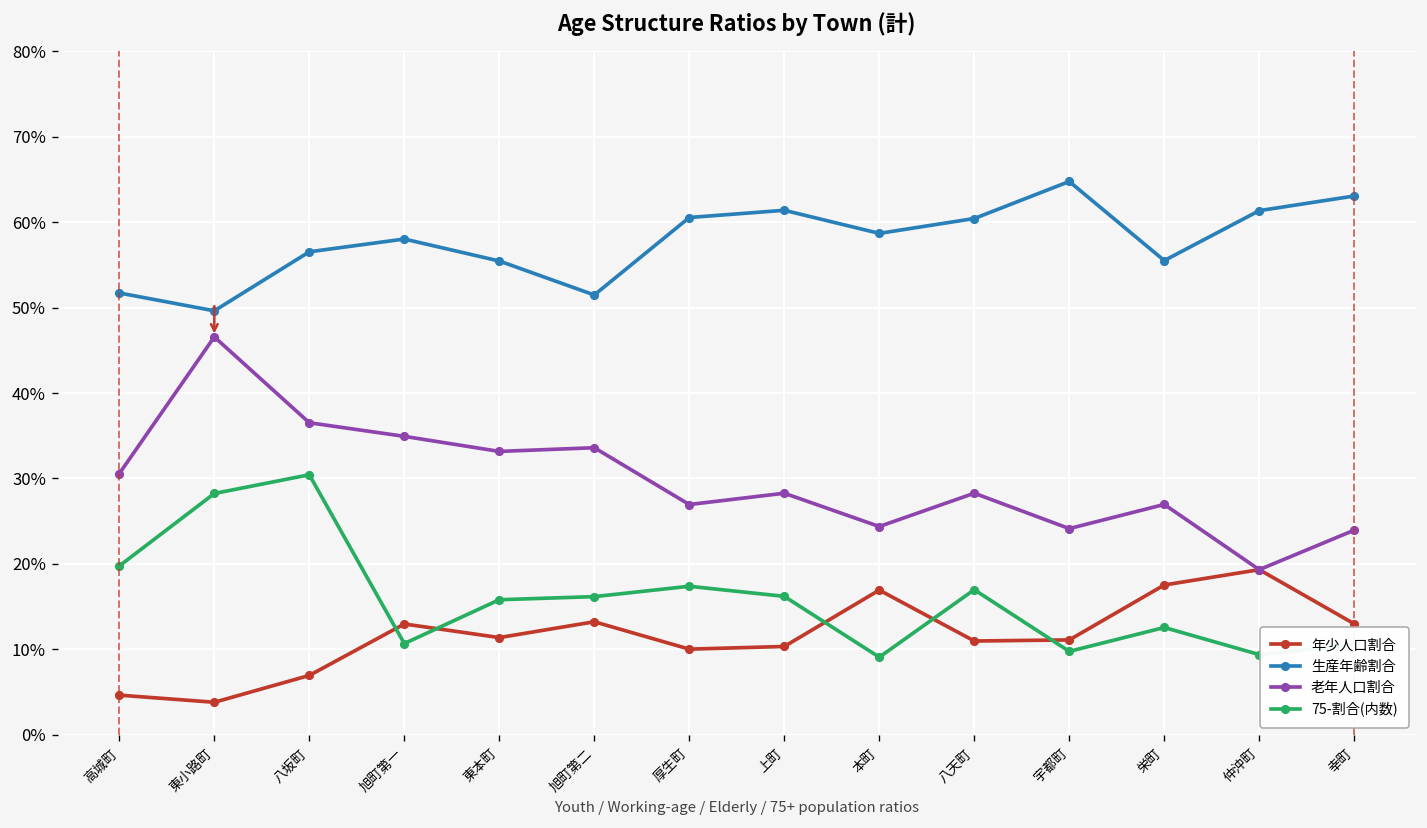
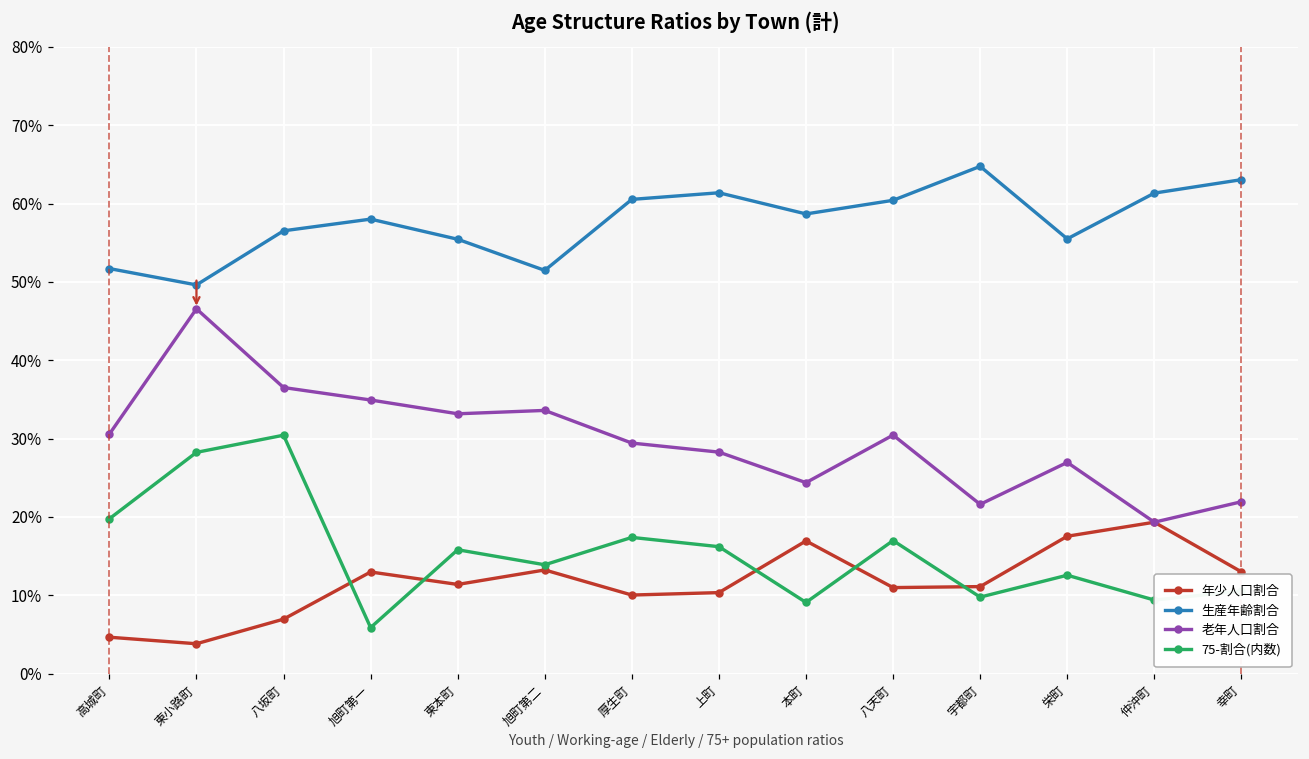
  {
    "年少人口割合": {
      "高城町": "5%",
      "東小路町": "4%",
      "八坂町": "7%",
      "旭町第一": "13%",
      "東本町": "11%",
      "旭町第二": "13%",
      "厚生町": "10%",
      "上町": "10%",
      "本町": "17%",
      "八天町": "11%",
      "宇都町": "11%",
      "栄町": "18%"
    },
    "生産年齢割合": {
      "高城町": "52%",
      "東小路町": "50%",
      "八坂町": "57%",
      "旭町第一": "58%",
      "東本町": "55%",
      "旭町第二": "51%",
      "厚生町": "61%",
      "上町": "61%",
      "本町": "59%",
      "八天町": "60%",
      "宇都町": "65%",
      "栄町": "55%",
      "仲沖町": "61%",
      "幸町": "63%"
    },
    "老年人口割合": {
      "高城町": "31%",
      "東小路町": "47%",
      "八坂町": "37%",
      "旭町第一": "35%",
      "東本町": "33%",
      "旭町第二": "34%",
-     "厚生町": "27%",
+     "厚生町": "29%",
      "上町": "28%",
      "本町": "24%",
-     "八天町": "28%",
-     "宇都町": "24%",
+     "八天町": "30%",
+     "宇都町": "22%",
      "栄町": "27%",
-     "幸町": "24%"
+     "幸町": "22%"
    },
    "75-割合(内数)": {
      "高城町": "20%",
      "東小路町": "28%",
      "八坂町": "30%",
-     "旭町第一": "11%",
+     "旭町第一": "6%",
      "東本町": "16%",
-     "旭町第二": "16%",
+     "旭町第二": "14%",
      "厚生町": "17%",
      "上町": "16%",
      "本町": "9%",
      "八天町": "17%",
      "宇都町": "10%",
      "栄町": "13%",
      "仲沖町": "9%"
    }
  }
